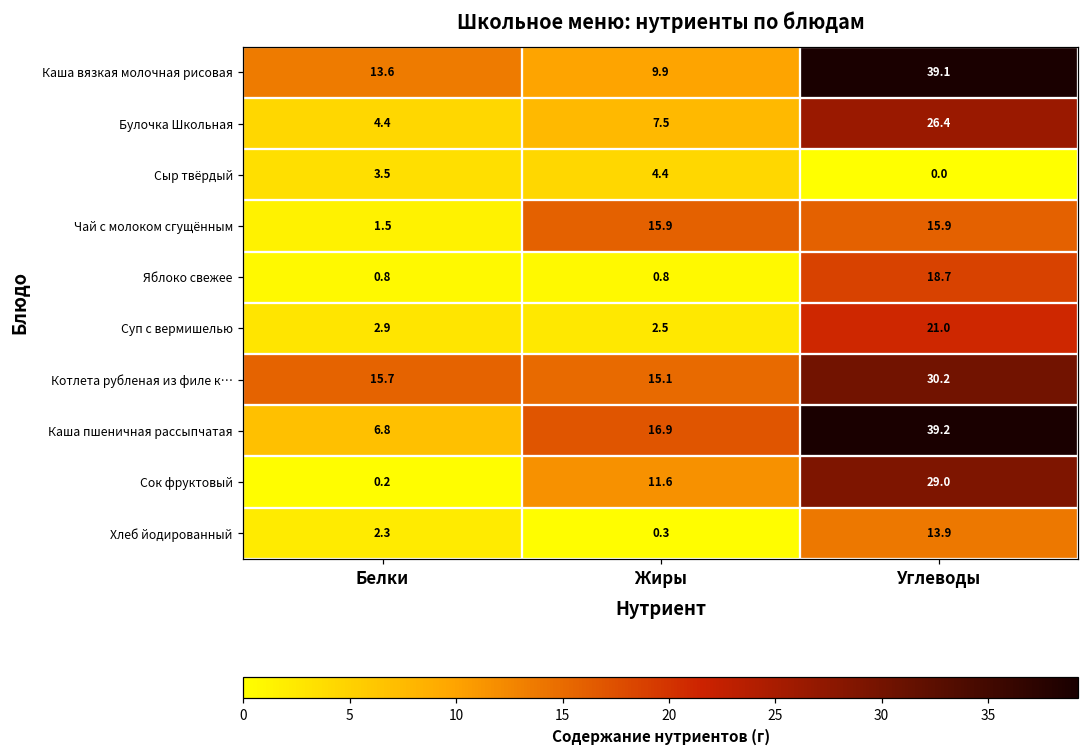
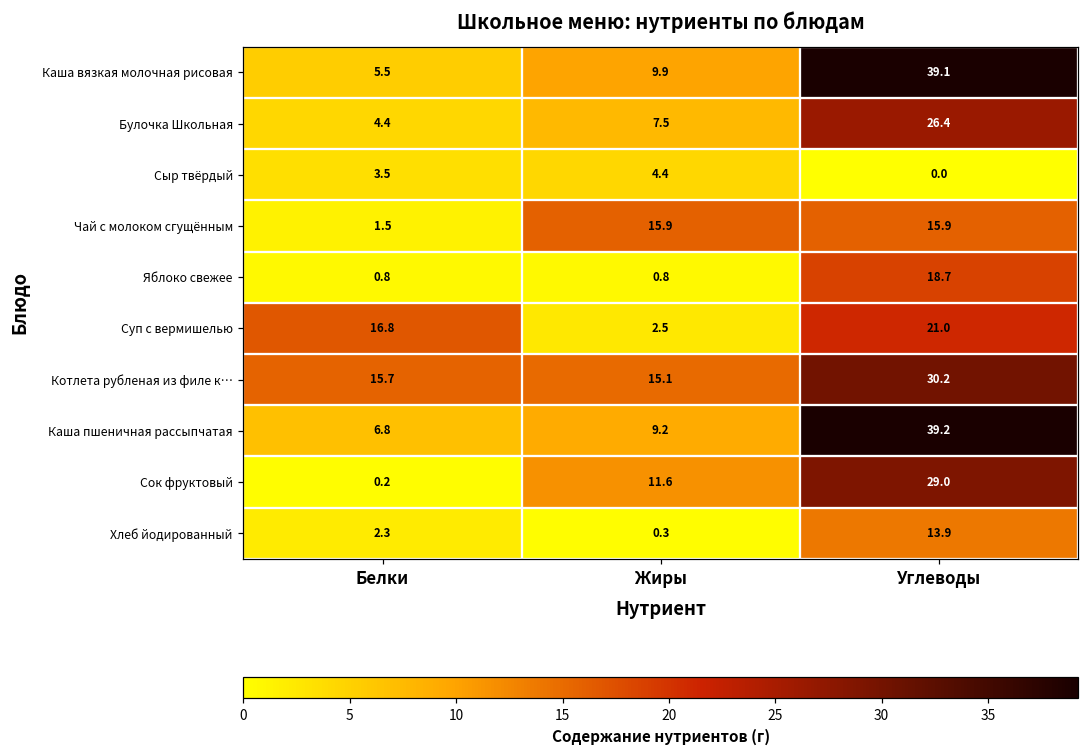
  {
    "Каша вязкая молочная рисовая": {
-     "Белки": 13.6,
+     "Белки": 5.5,
      "Жиры": 9.9,
      "Углеводы": 39.1
    },
    "Булочка Школьная": {
      "Белки": 4.4,
      "Жиры": 7.5,
      "Углеводы": 26.4
    },
    "Сыр твёрдый": {
      "Белки": 3.5,
      "Жиры": 4.4,
      "Углеводы": 0.0
    },
    "Чай с молоком сгущённым": {
      "Белки": 1.5,
      "Жиры": 15.9,
      "Углеводы": 15.9
    },
    "Яблоко свежее": {
      "Белки": 0.8,
      "Жиры": 0.8,
      "Углеводы": 18.7
    },
    "Суп с вермишелью": {
-     "Белки": 2.9,
+     "Белки": 16.8,
      "Жиры": 2.5,
      "Углеводы": 21.0
    },
    "Котлета рубленая из филе к…": {
      "Белки": 15.7,
      "Жиры": 15.1,
      "Углеводы": 30.2
    },
    "Каша пшеничная рассыпчатая": {
      "Белки": 6.8,
-     "Жиры": 16.9,
+     "Жиры": 9.2,
      "Углеводы": 39.2
    },
    "Сок фруктовый": {
      "Белки": 0.2,
      "Жиры": 11.6,
      "Углеводы": 29.0
    },
    "Хлеб йодированный": {
      "Белки": 2.3,
      "Жиры": 0.3,
      "Углеводы": 13.9
    }
  }
